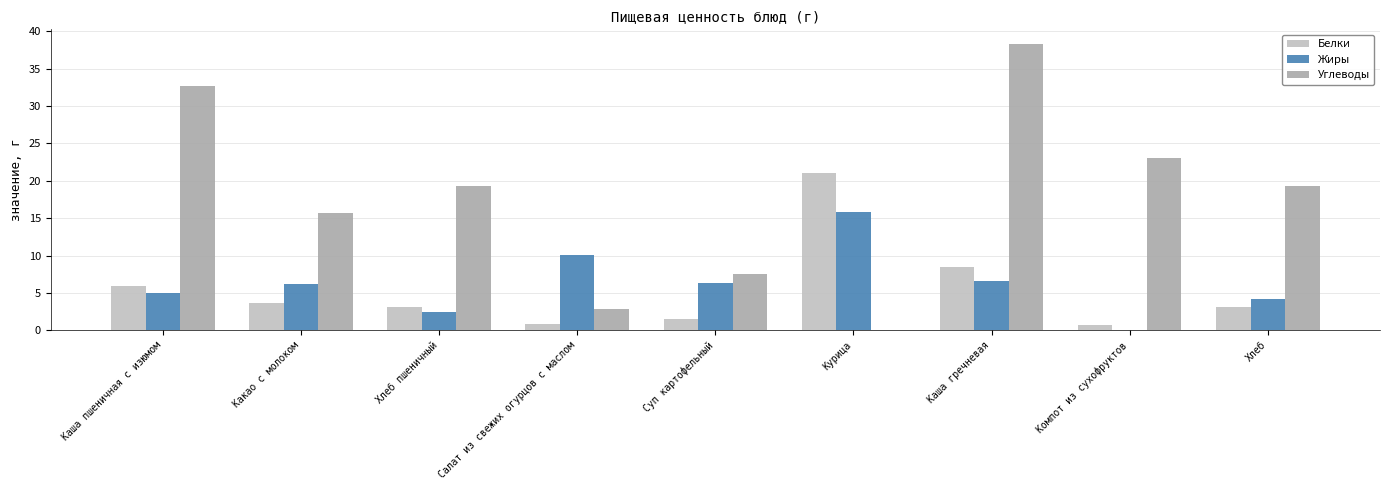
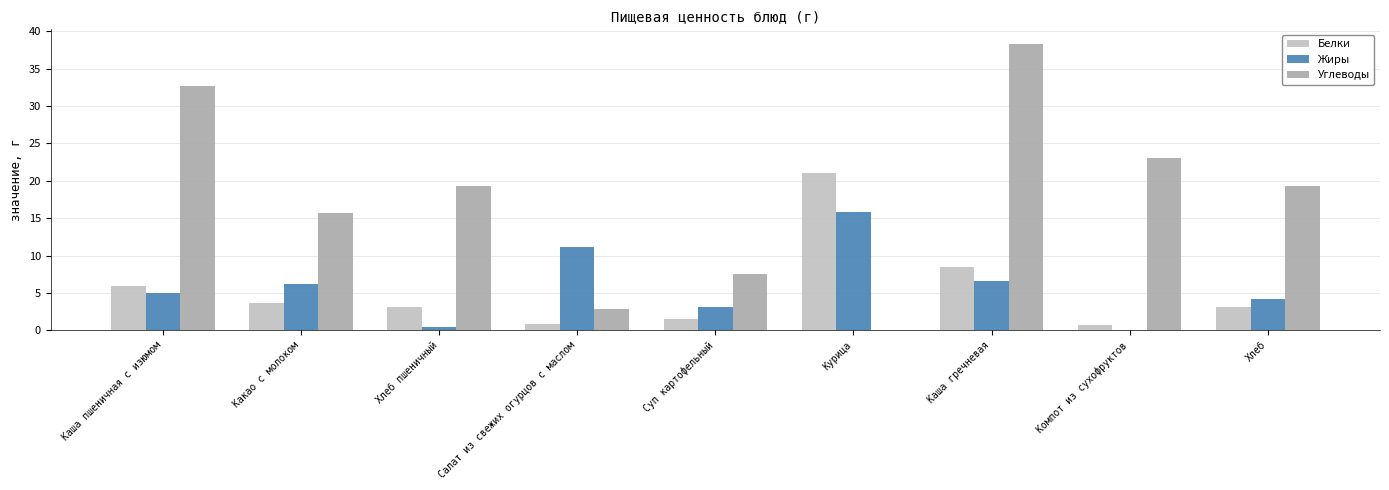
  {
    "Жиры": {
      "Каша пшеничная с изюмом": 5,
      "Какао с молоком": 6,
-     "Хлеб пшеничный": 2,
-     "Салат из свежих огурцов с маслом": 10,
-     "Суп картофельный": 6,
+     "Хлеб пшеничный": 0,
+     "Салат из свежих огурцов с маслом": 11,
+     "Суп картофельный": 3,
      "Курица": 16,
      "Каша гречневая": 7,
      "Хлеб": 4
    }
  }
